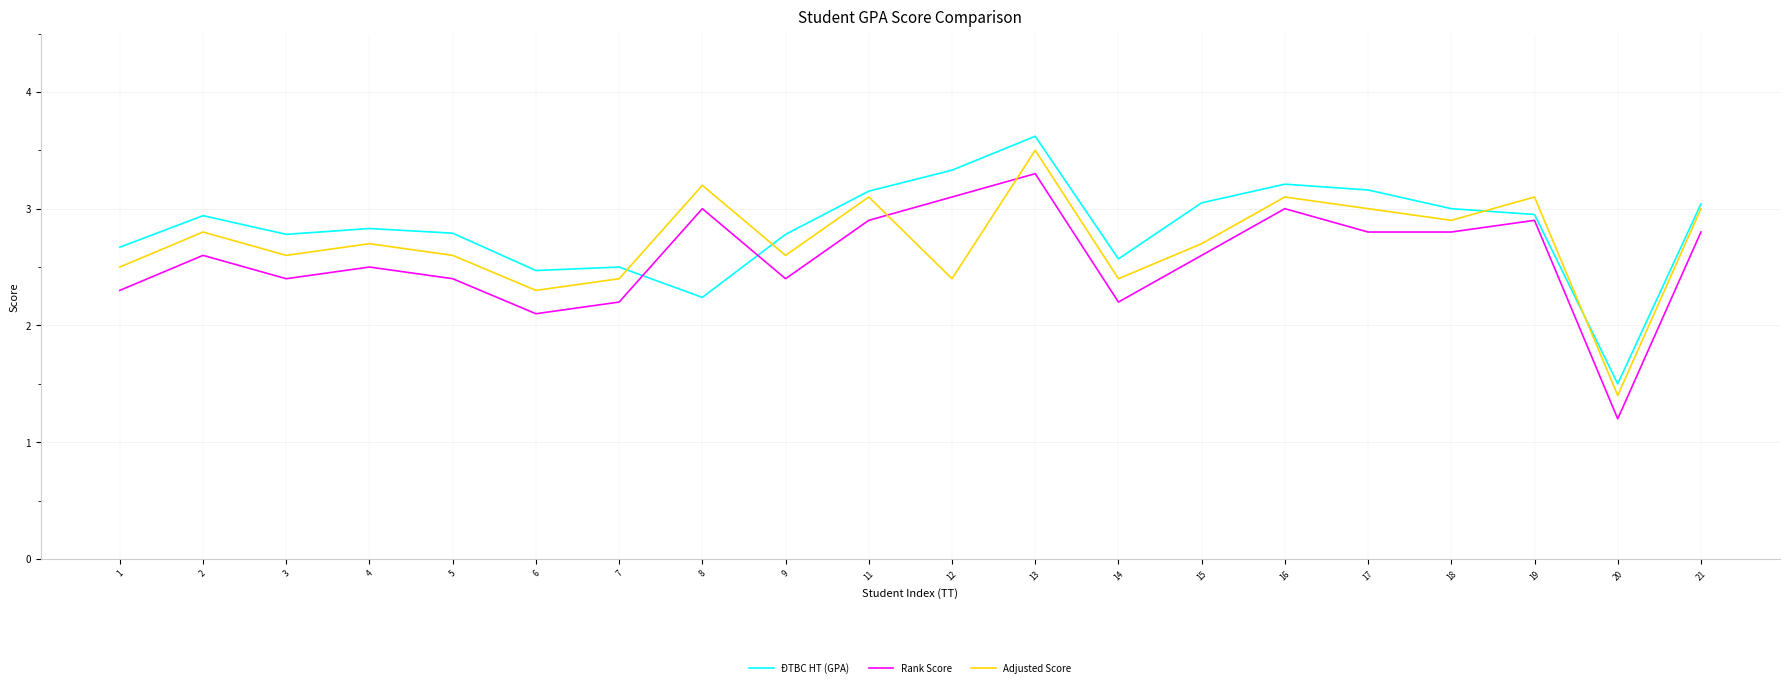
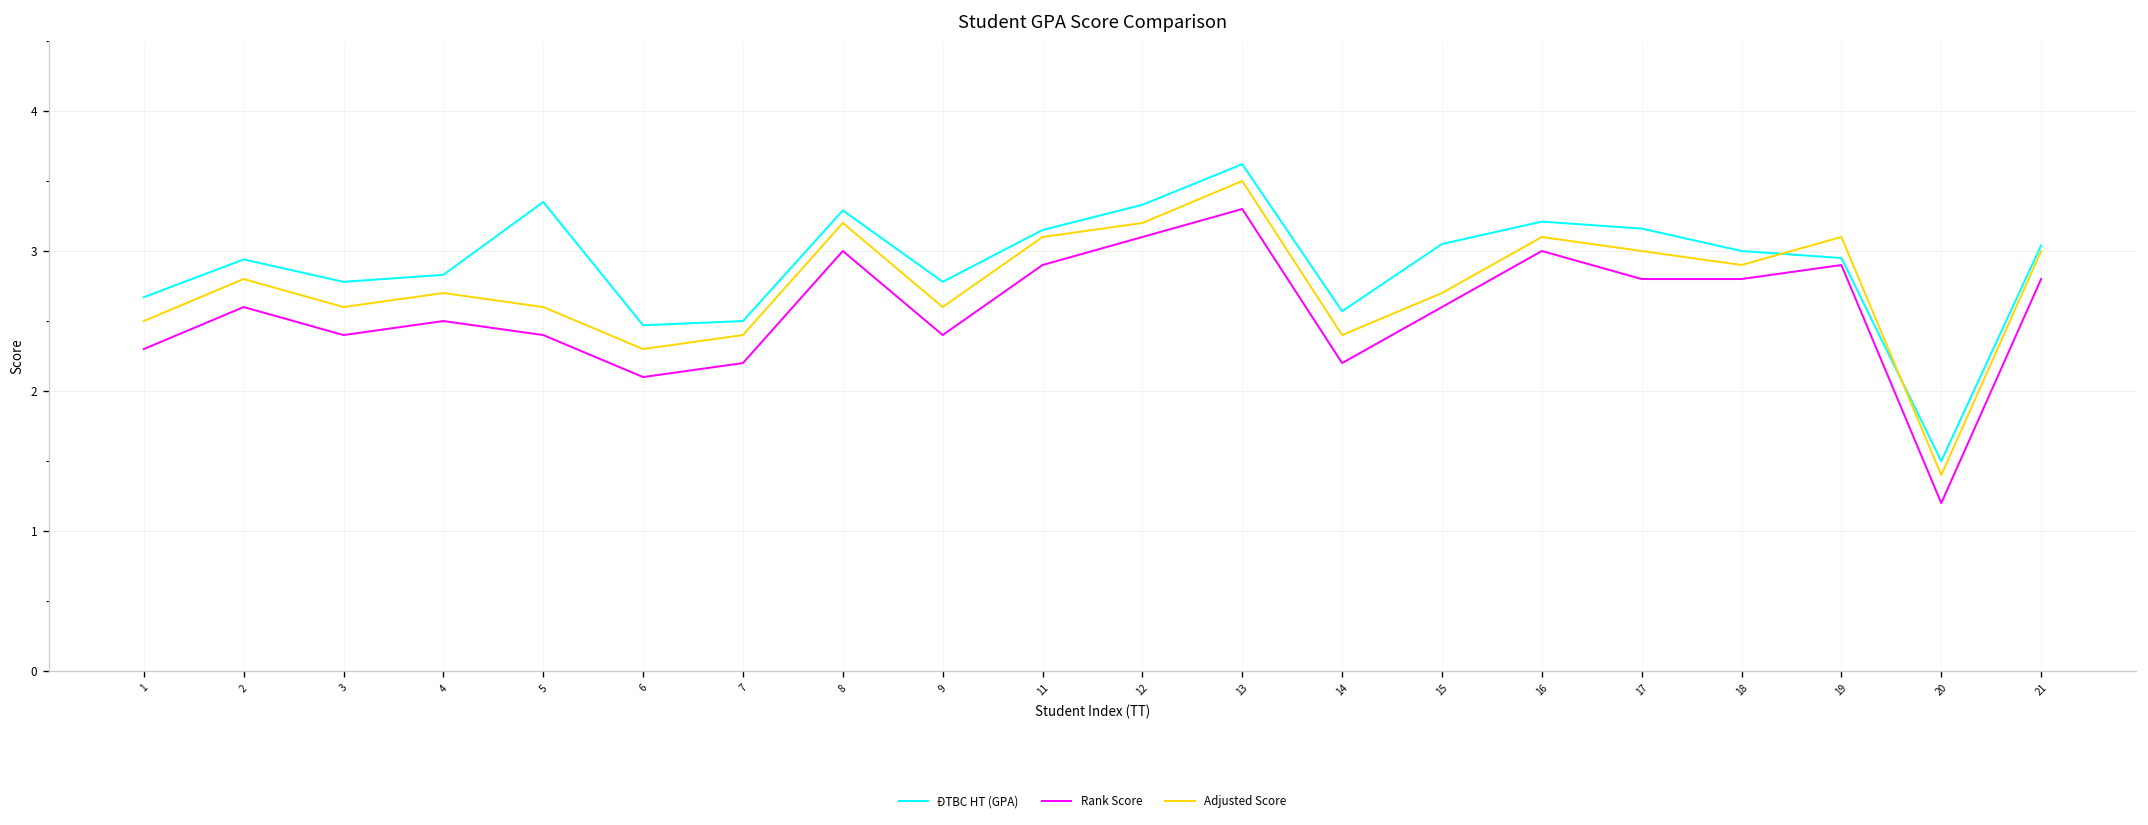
  {
    "ĐTBC HT (GPA)": {
      "1": 2.67,
      "2": 2.94,
      "3": 2.78,
      "4": 2.83,
-     "5": 2.79,
+     "5": 3.35,
      "6": 2.47,
      "7": 2.50,
-     "8": 2.24,
+     "8": 3.29,
      "9": 2.78,
      "11": 3.15,
      "12": 3.33,
      "13": 3.62,
      "14": 2.57,
      "15": 3.05,
      "16": 3.21,
      "17": 3.16,
      "18": 3.00,
      "19": 2.95,
      "20": 1.50,
      "21": 3.04
    },
    "Rank Score": {
      "1": 2.30,
      "2": 2.60,
      "3": 2.40,
      "4": 2.50,
      "5": 2.40,
      "6": 2.10,
      "7": 2.20,
      "8": 3.00,
      "9": 2.40,
      "11": 2.90,
      "12": 3.10,
      "13": 3.30,
      "14": 2.20,
      "15": 2.60,
      "16": 3.00,
      "17": 2.80,
      "18": 2.80,
      "19": 2.90,
      "20": 1.20,
      "21": 2.80
    },
    "Adjusted Score": {
      "1": 2.5,
      "2": 2.8,
      "3": 2.6,
      "4": 2.7,
      "5": 2.6,
      "6": 2.3,
      "7": 2.4,
      "8": 3.2,
      "9": 2.6,
      "11": 3.1,
-     "12": 2.4,
+     "12": 3.2,
      "13": 3.5,
      "14": 2.4,
      "15": 2.7,
      "16": 3.1,
      "17": 3.0,
      "18": 2.9,
      "19": 3.1,
      "20": 1.4,
      "21": 3.0
    }
  }
